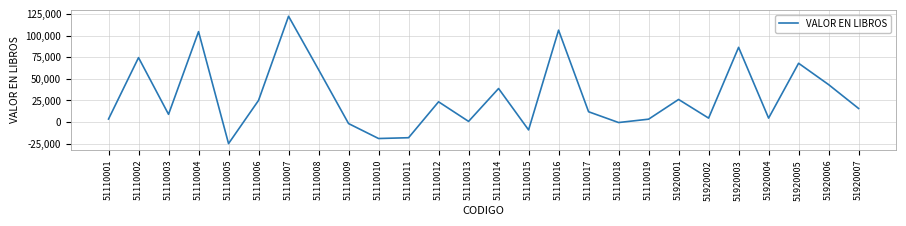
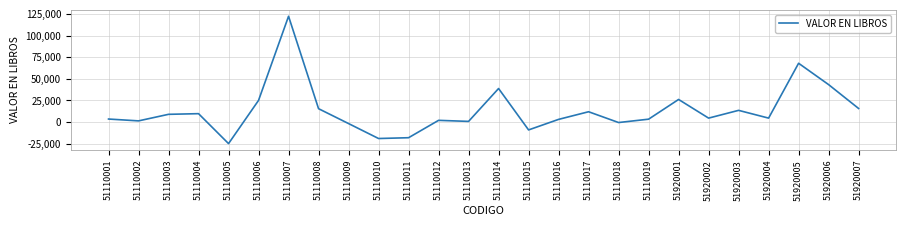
  {
    "51110001": "0",
-   "51110002": "70,000",
+   "51110002": "0",
    "51110003": "10,000",
-   "51110004": "100,000",
+   "51110004": "10,000",
    "51110005": "-30,000",
    "51110006": "30,000",
    "51110007": "120,000",
-   "51110008": "60,000",
+   "51110008": "20,000",
    "51110009": "0",
    "51110010": "-20,000",
    "51110011": "-20,000",
-   "51110012": "20,000",
+   "51110012": "0",
    "51110013": "0",
    "51110014": "40,000",
    "51110015": "-10,000",
-   "51110016": "110,000",
+   "51110016": "0",
    "51110017": "10,000",
    "51110018": "0",
    "51110019": "0",
    "51920001": "30,000",
    "51920002": "0",
-   "51920003": "90,000",
+   "51920003": "10,000",
    "51920004": "0",
    "51920005": "70,000",
    "51920006": "40,000",
    "51920007": "20,000"
  }
